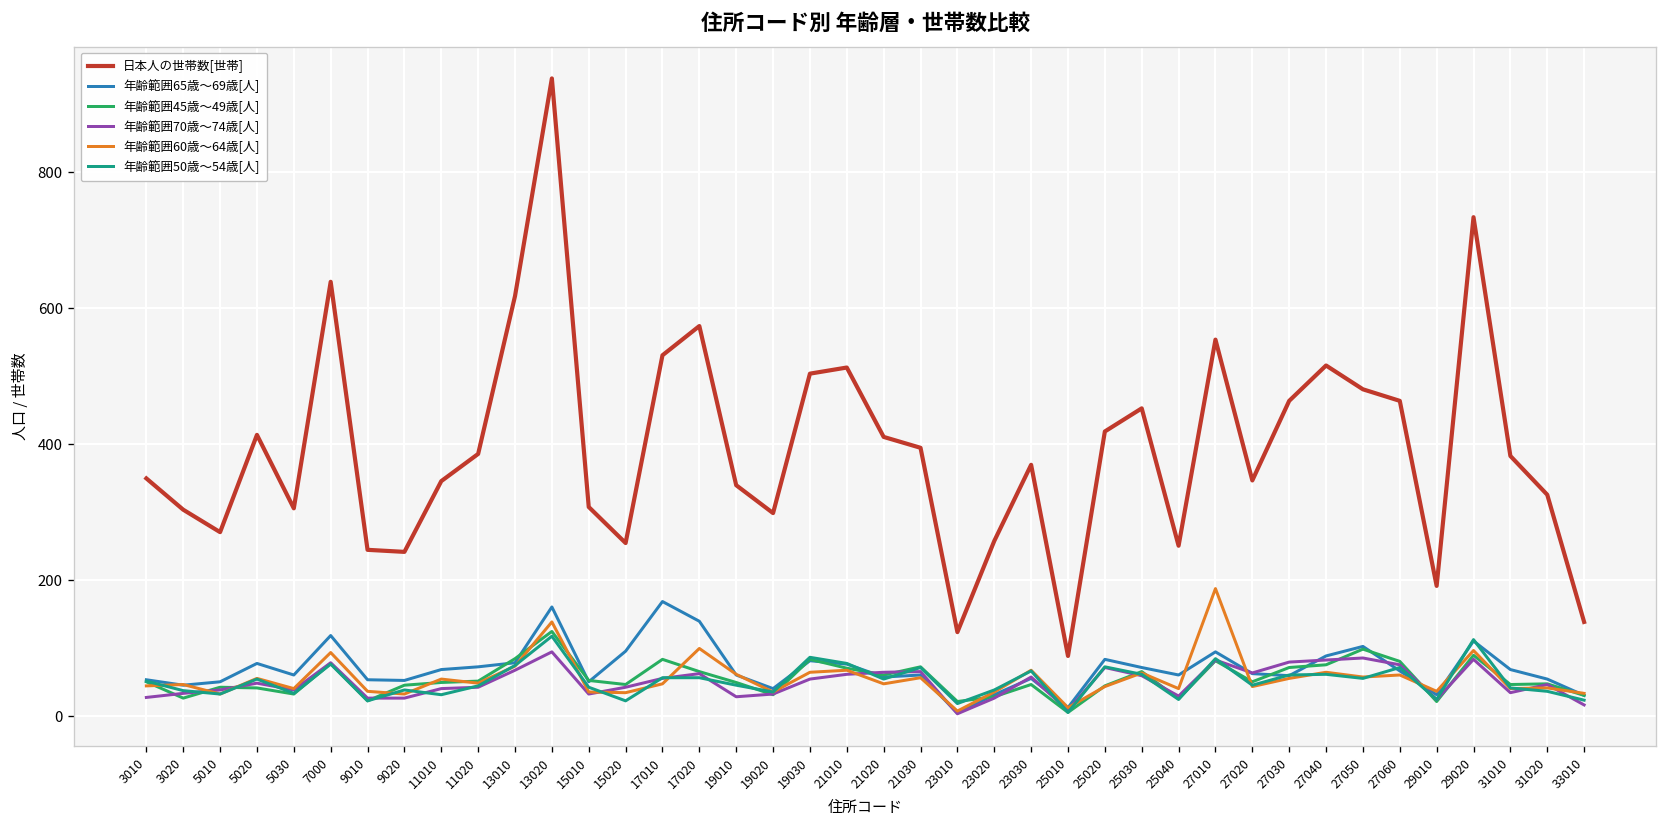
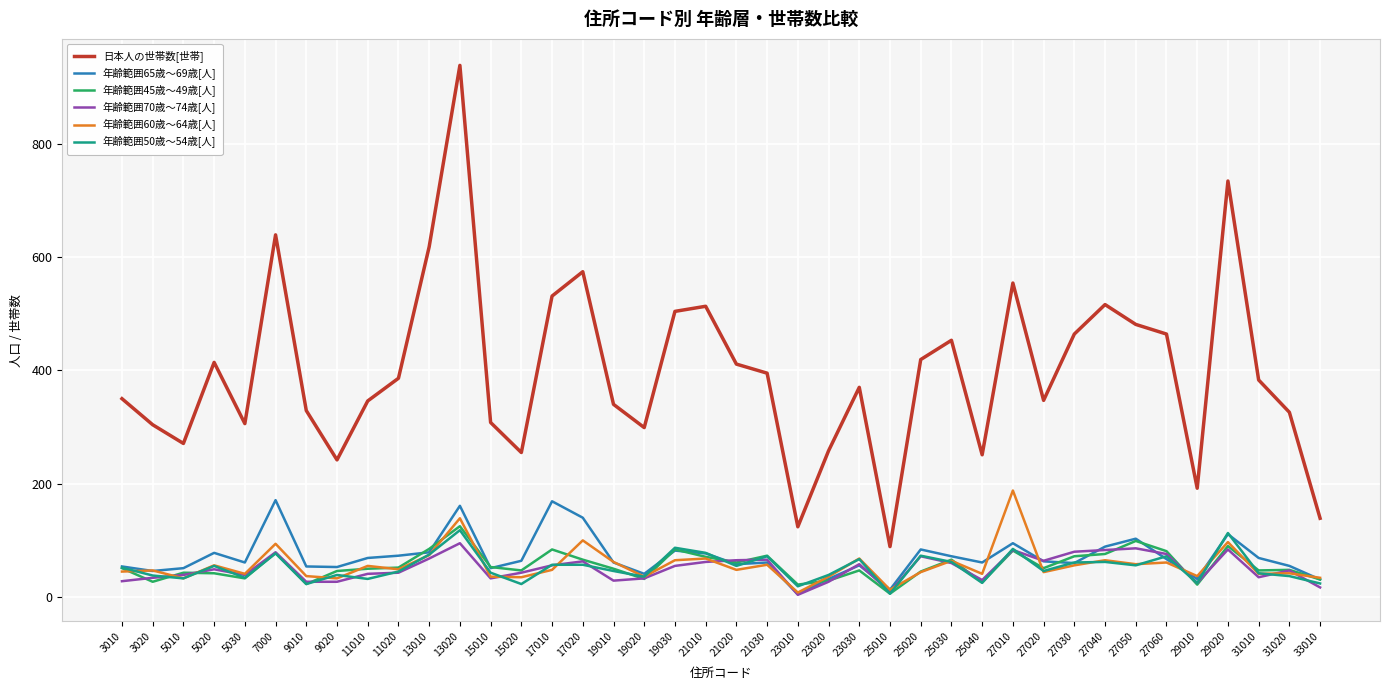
  {
    "日本人の世帯数[世帯]": {
      "3010": 350,
      "3020": 300,
      "5010": 270,
      "5020": 410,
      "5030": 310,
      "7000": 640,
-     "9010": 250,
+     "9010": 330,
      "9020": 240,
      "11010": 350,
      "11020": 390,
      "13010": 620,
      "13020": 940,
      "15010": 310,
      "15020": 260,
      "17010": 530,
      "17020": 570,
      "19010": 340,
      "19020": 300,
      "19030": 500,
      "21010": 510,
      "21020": 410,
      "21030": 400,
      "23010": 120,
      "23020": 260,
      "23030": 370,
      "25010": 90,
      "25020": 420,
      "25030": 450,
      "25040": 250,
      "27010": 550,
      "27020": 350,
      "27030": 460,
      "27040": 520,
      "27050": 480,
      "27060": 460,
      "29010": 190,
      "29020": 730,
      "31010": 380,
      "31020": 330,
      "33010": 140
    },
    "年齢範囲65歳～69歳[人]": {
      "5010": 50,
      "5020": 80,
      "5030": 60,
-     "7000": 120,
+     "7000": 170,
      "9010": 50,
      "9020": 50,
      "11010": 70,
      "11020": 70,
      "13020": 160,
-     "15020": 100,
+     "15020": 60,
      "17010": 170,
      "17020": 140,
      "19020": 40,
      "25020": 80,
      "25030": 70,
      "25040": 60,
      "27010": 100,
      "27040": 90,
      "27060": 70,
      "29010": 30,
      "31010": 70,
      "31020": 60
    },
    "年齢範囲70歳～74歳[人]": {
      "3010": 30,
      "5020": 50,
      "9020": 30,
      "11010": 40,
      "13010": 70,
      "13020": 100,
      "19010": 30,
      "19030": 60,
      "21010": 60,
      "21030": 70,
      "27030": 80,
      "27040": 80,
      "27050": 90,
      "29020": 80,
      "31010": 40,
      "33010": 20
    },
    "年齢範囲60歳～64歳[人]": {
      "3010": 50,
      "7000": 90,
      "9010": 40,
      "9020": 30,
      "11010": 60,
      "13020": 140,
      "15020": 40,
      "17010": 50,
      "17020": 100,
      "19030": 70,
      "21020": 50,
      "25040": 40,
      "27010": 190,
      "27060": 60,
      "29010": 40,
      "29020": 100,
      "31020": 40
    }
  }
